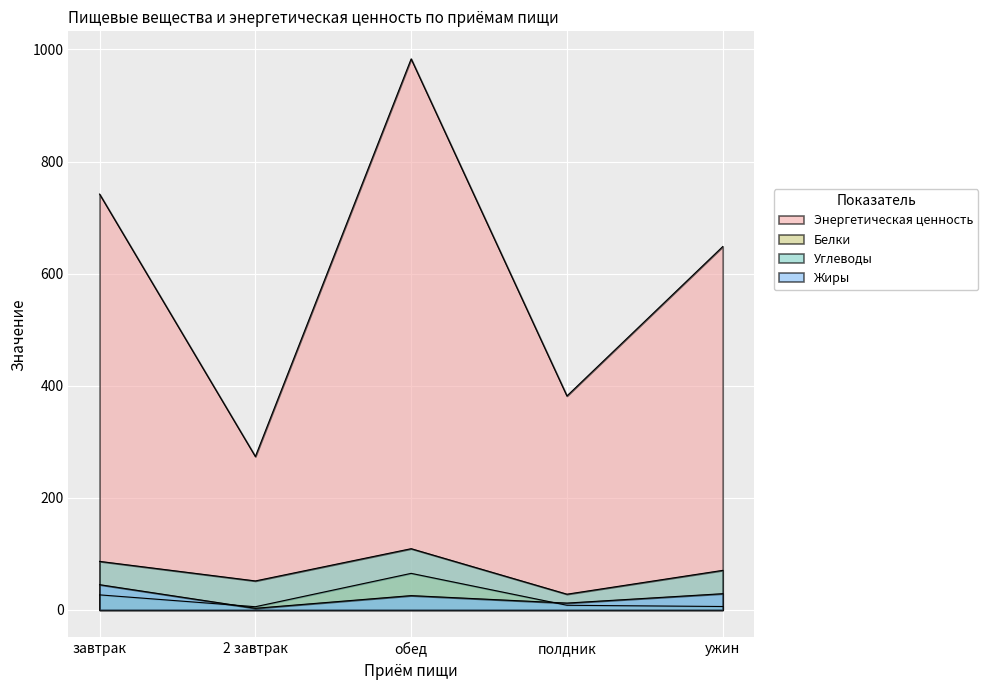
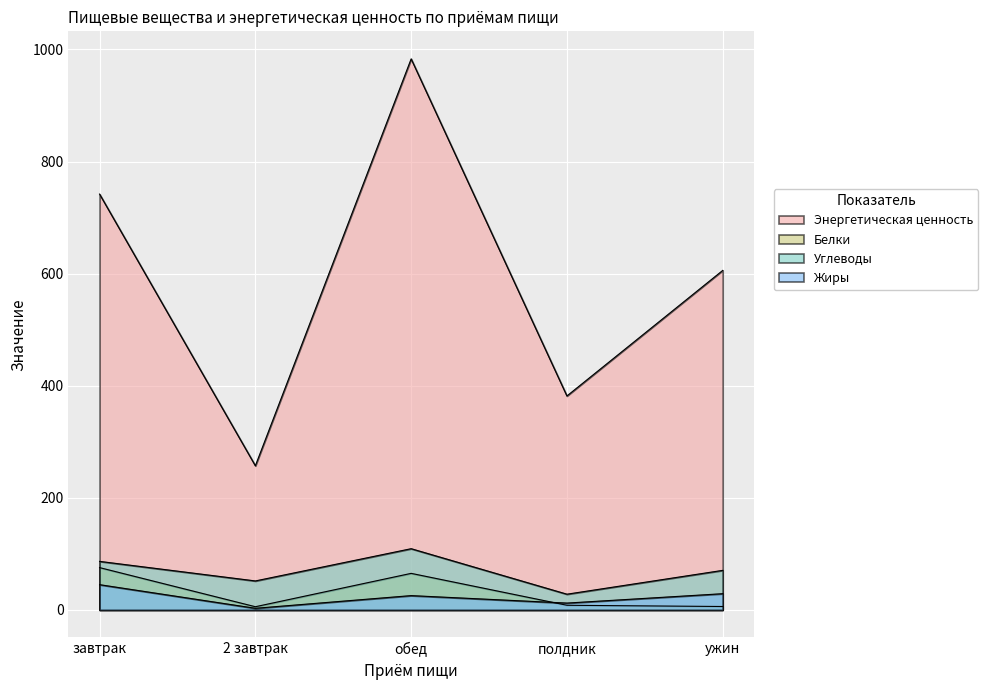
  {
    "Энергетическая ценность": {
      "завтрак": 740,
-     "2 завтрак": 270,
+     "2 завтрак": 260,
      "обед": 980,
      "полдник": 380,
-     "ужин": 650
+     "ужин": 610
    },
    "Белки": {
-     "завтрак": 30,
+     "завтрак": 80,
      "обед": 70,
      "ужин": 10
    }
  }
